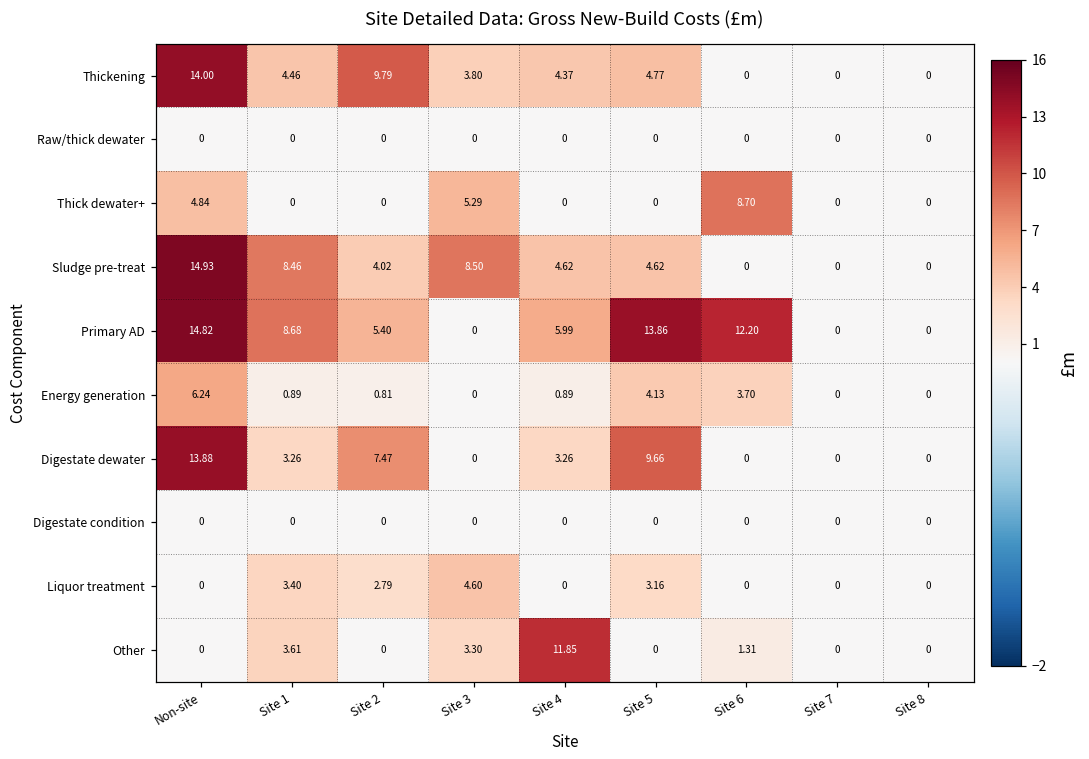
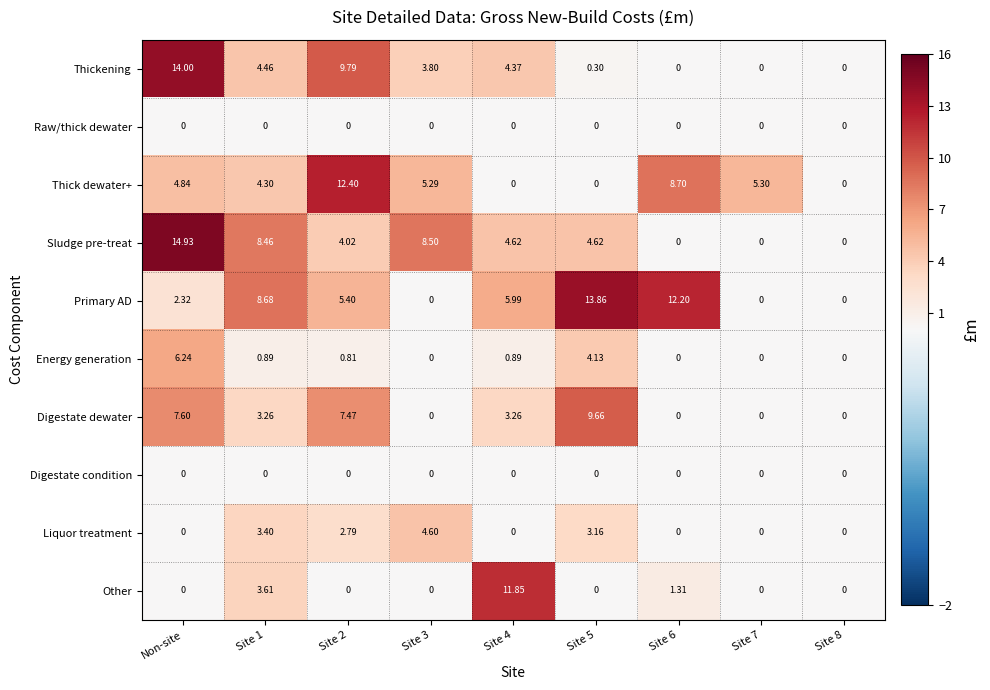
  {
    "Thickening": {
      "Non-site": 14.00,
      "Site 1": 4.46,
      "Site 2": 9.79,
      "Site 3": 3.80,
      "Site 4": 4.37,
-     "Site 5": 4.77,
+     "Site 5": 0.30,
      "Site 6": 0,
      "Site 7": 0,
      "Site 8": 0
    },
    "Raw/thick dewater": {
      "Non-site": 0,
      "Site 1": 0,
      "Site 2": 0,
      "Site 3": 0,
      "Site 4": 0,
      "Site 5": 0,
      "Site 6": 0,
      "Site 7": 0,
      "Site 8": 0
    },
    "Thick dewater+": {
      "Non-site": 4.84,
-     "Site 1": 0,
-     "Site 2": 0,
+     "Site 1": 4.30,
+     "Site 2": 12.40,
      "Site 3": 5.29,
      "Site 4": 0,
      "Site 5": 0,
      "Site 6": 8.70,
-     "Site 7": 0,
+     "Site 7": 5.30,
      "Site 8": 0
    },
    "Sludge pre-treat": {
      "Non-site": 14.93,
      "Site 1": 8.46,
      "Site 2": 4.02,
      "Site 3": 8.50,
      "Site 4": 4.62,
      "Site 5": 4.62,
      "Site 6": 0,
      "Site 7": 0,
      "Site 8": 0
    },
    "Primary AD": {
-     "Non-site": 14.82,
+     "Non-site": 2.32,
      "Site 1": 8.68,
      "Site 2": 5.40,
      "Site 3": 0,
      "Site 4": 5.99,
      "Site 5": 13.86,
      "Site 6": 12.20,
      "Site 7": 0,
      "Site 8": 0
    },
    "Energy generation": {
      "Non-site": 6.24,
      "Site 1": 0.89,
      "Site 2": 0.81,
      "Site 3": 0,
      "Site 4": 0.89,
      "Site 5": 4.13,
-     "Site 6": 3.70,
+     "Site 6": 0,
      "Site 7": 0,
      "Site 8": 0
    },
    "Digestate dewater": {
-     "Non-site": 13.88,
+     "Non-site": 7.60,
      "Site 1": 3.26,
      "Site 2": 7.47,
      "Site 3": 0,
      "Site 4": 3.26,
      "Site 5": 9.66,
      "Site 6": 0,
      "Site 7": 0,
      "Site 8": 0
    },
    "Digestate condition": {
      "Non-site": 0,
      "Site 1": 0,
      "Site 2": 0,
      "Site 3": 0,
      "Site 4": 0,
      "Site 5": 0,
      "Site 6": 0,
      "Site 7": 0,
      "Site 8": 0
    },
    "Liquor treatment": {
      "Non-site": 0,
      "Site 1": 3.40,
      "Site 2": 2.79,
      "Site 3": 4.60,
      "Site 4": 0,
      "Site 5": 3.16,
      "Site 6": 0,
      "Site 7": 0,
      "Site 8": 0
    },
    "Other": {
      "Non-site": 0,
      "Site 1": 3.61,
      "Site 2": 0,
-     "Site 3": 3.30,
+     "Site 3": 0,
      "Site 4": 11.85,
      "Site 5": 0,
      "Site 6": 1.31,
      "Site 7": 0,
      "Site 8": 0
    }
  }
